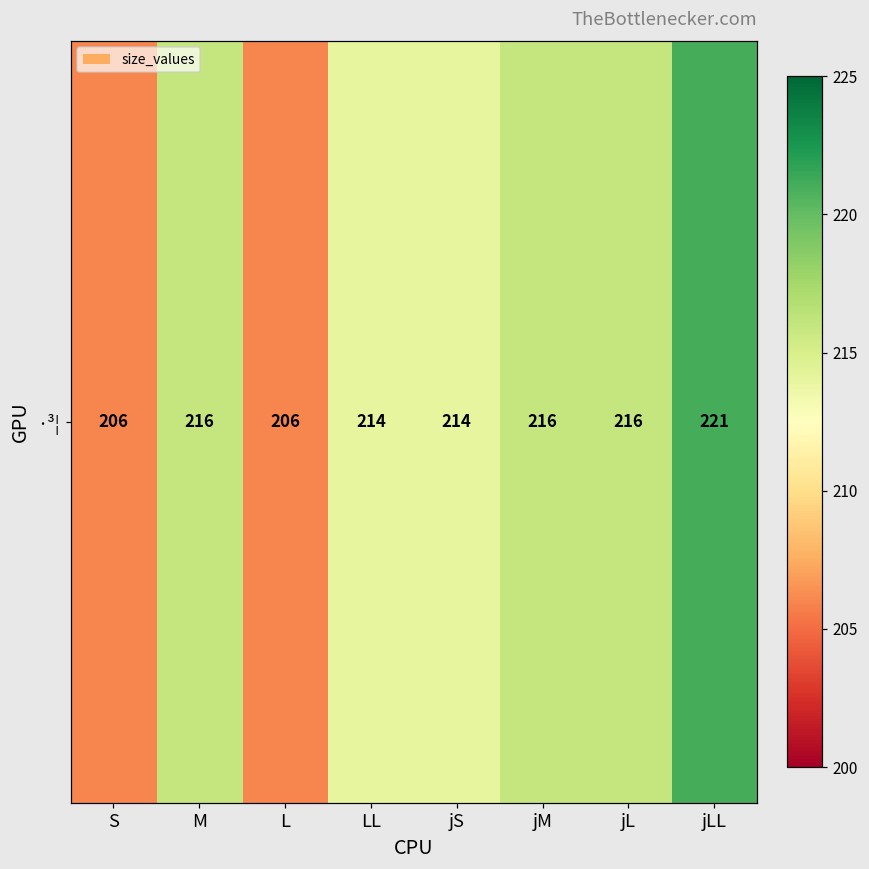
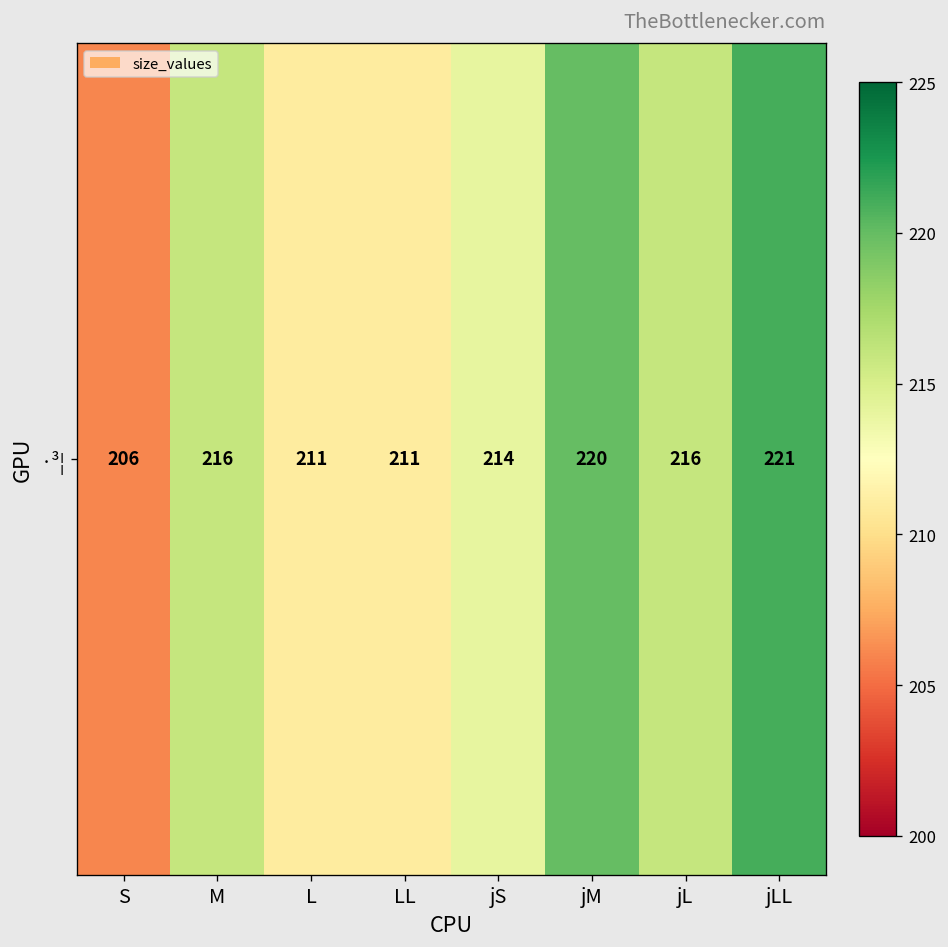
  {
    "·³¦": {
      "S": 206,
      "M": 216,
-     "L": 206,
-     "LL": 214,
+     "L": 211,
+     "LL": 211,
      "jS": 214,
-     "jM": 216,
+     "jM": 220,
      "jL": 216,
      "jLL": 221
    }
  }
